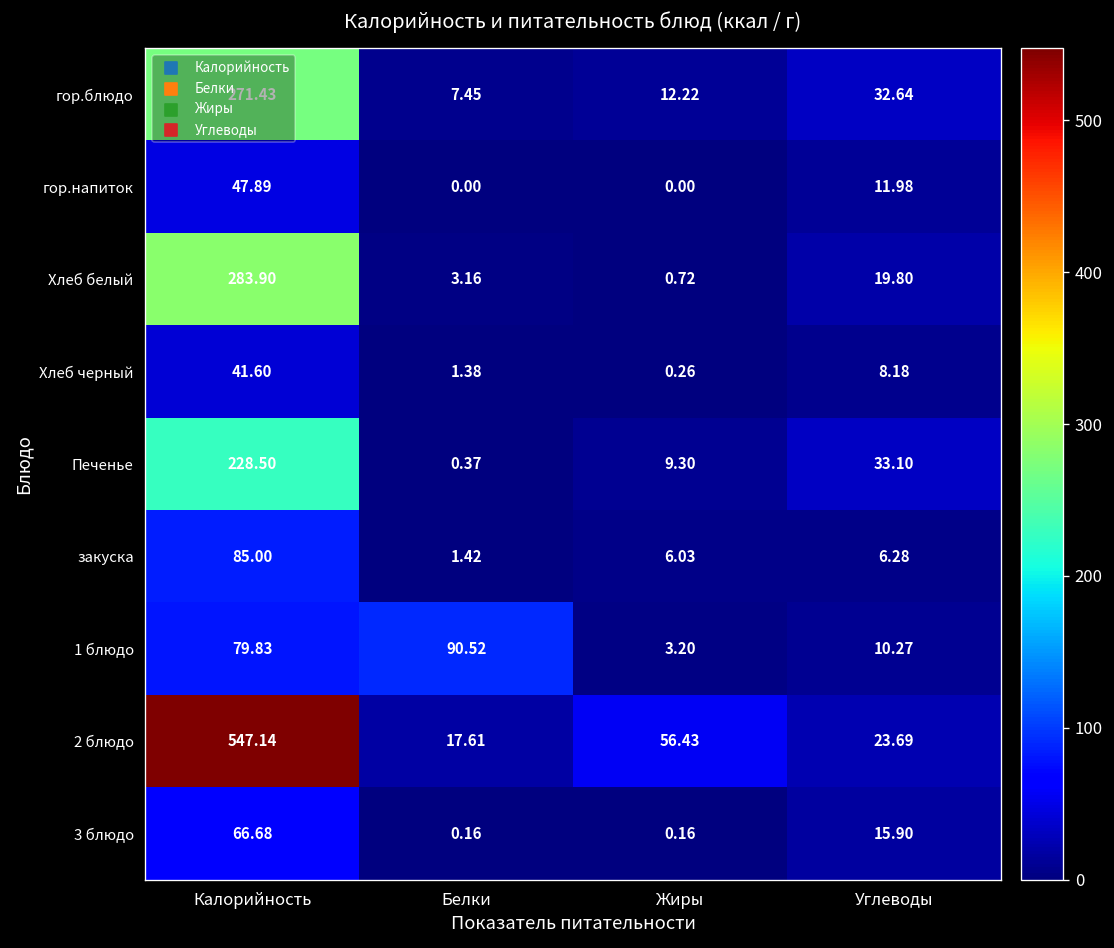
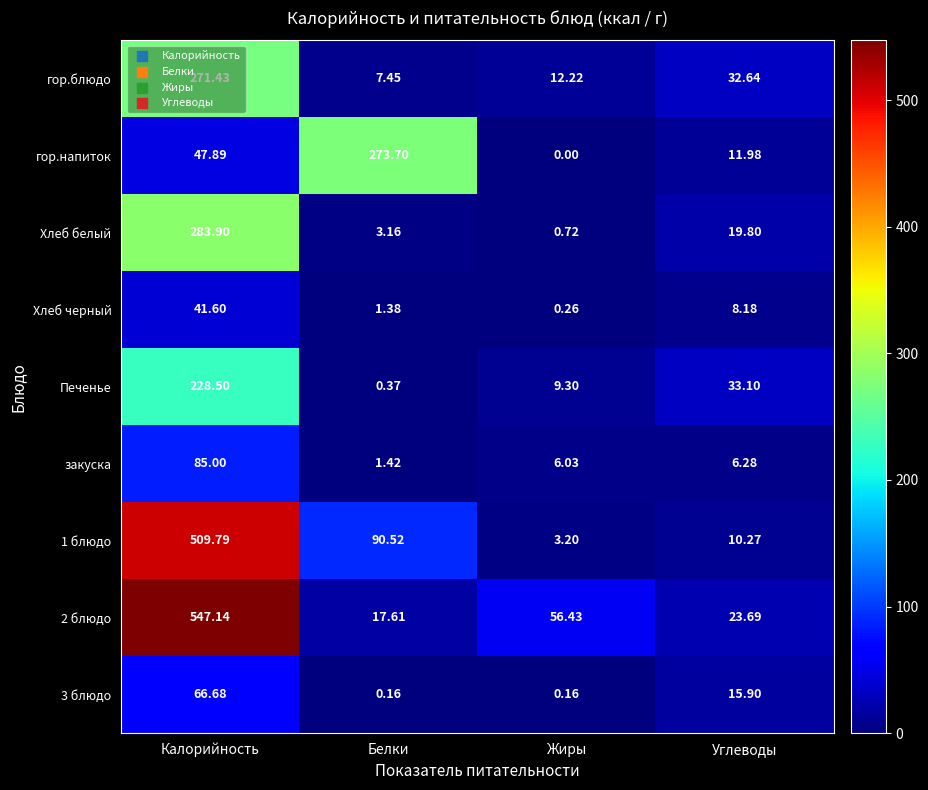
  {
    "гор.блюдо": {
      "Белки": 7.45,
      "Жиры": 12.22,
      "Углеводы": 32.64
    },
    "гор.напиток": {
      "Калорийность": 47.89,
-     "Белки": 0.00,
+     "Белки": 273.70,
      "Жиры": 0.00,
      "Углеводы": 11.98
    },
    "Хлеб белый": {
      "Калорийность": 283.90,
      "Белки": 3.16,
      "Жиры": 0.72,
      "Углеводы": 19.80
    },
    "Хлеб черный": {
      "Калорийность": 41.60,
      "Белки": 1.38,
      "Жиры": 0.26,
      "Углеводы": 8.18
    },
    "Печенье": {
      "Калорийность": 228.50,
      "Белки": 0.37,
      "Жиры": 9.30,
      "Углеводы": 33.10
    },
    "закуска": {
      "Калорийность": 85.00,
      "Белки": 1.42,
      "Жиры": 6.03,
      "Углеводы": 6.28
    },
    "1 блюдо": {
-     "Калорийность": 79.83,
+     "Калорийность": 509.79,
      "Белки": 90.52,
      "Жиры": 3.20,
      "Углеводы": 10.27
    },
    "2 блюдо": {
      "Калорийность": 547.14,
      "Белки": 17.61,
      "Жиры": 56.43,
      "Углеводы": 23.69
    },
    "3 блюдо": {
      "Калорийность": 66.68,
      "Белки": 0.16,
      "Жиры": 0.16,
      "Углеводы": 15.90
    }
  }
